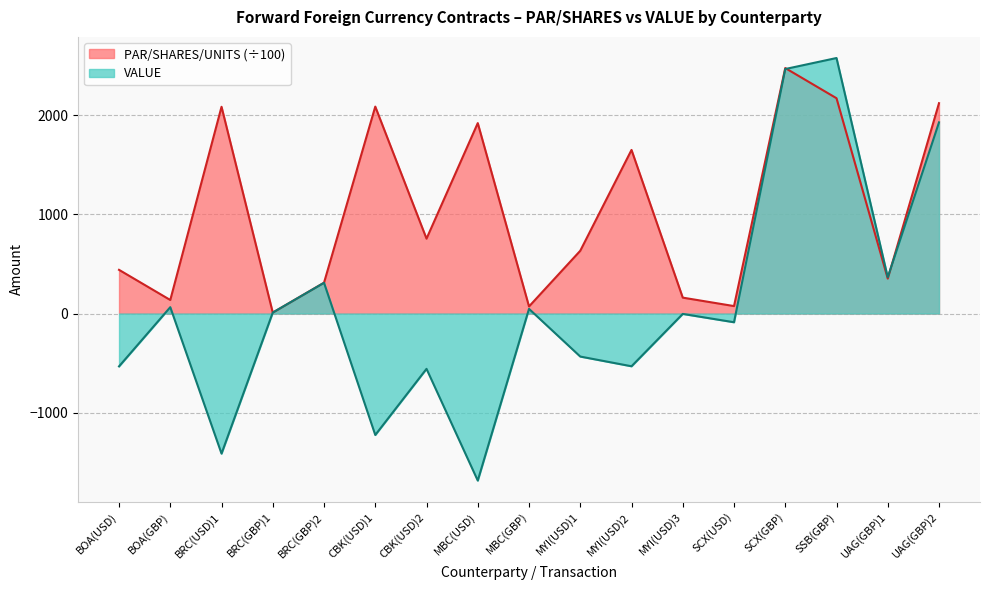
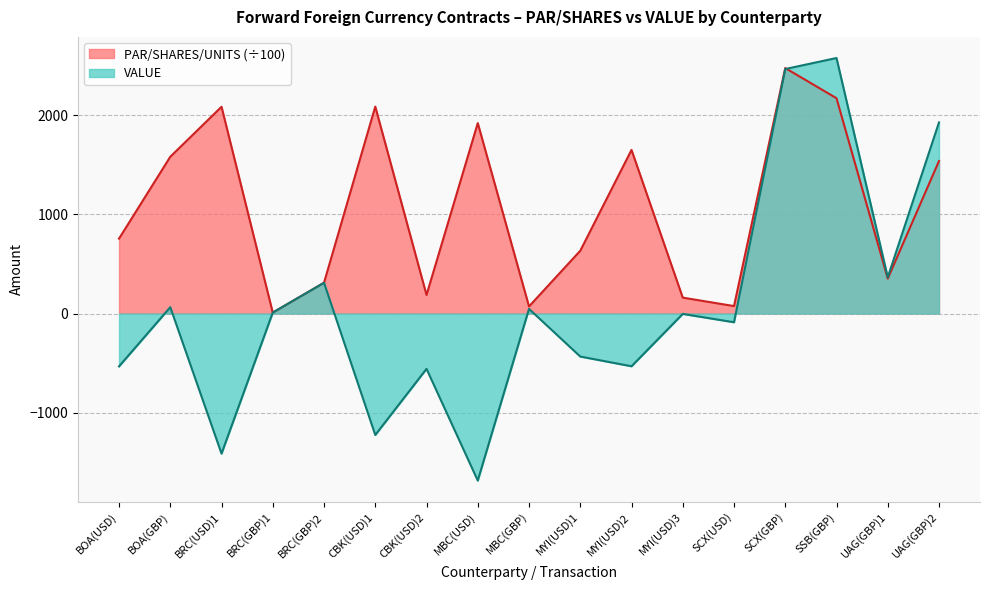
  {
    "PAR/SHARES/UNITS (÷100)": {
-     "BOA(USD)": 400,
-     "BOA(GBP)": 100,
+     "BOA(USD)": 800,
+     "BOA(GBP)": 1600,
      "BRC(USD)1": 2100,
      "CBK(USD)1": 2100,
-     "CBK(USD)2": 800,
+     "CBK(USD)2": 200,
      "MBC(USD)": 1900,
      "MYI(USD)1": 600,
      "MYI(USD)2": 1600,
      "MYI(USD)3": 200,
      "SCX(USD)": 100,
      "SSB(GBP)": 2200,
-     "UAG(GBP)2": 2100
+     "UAG(GBP)2": 1500
    }
  }
